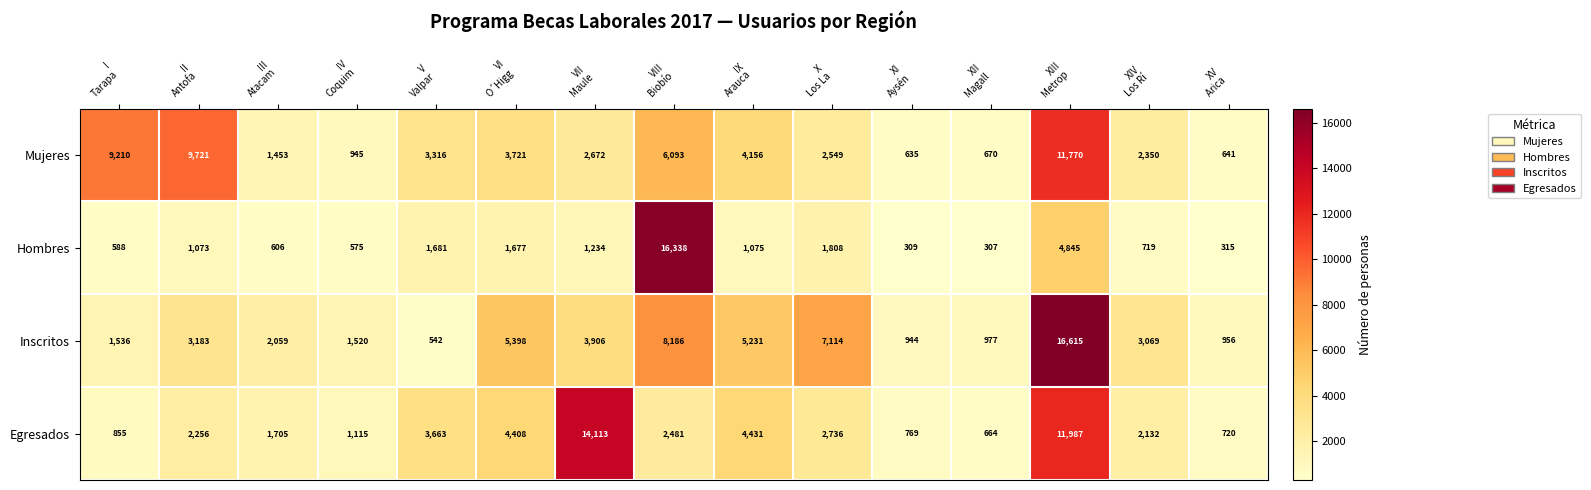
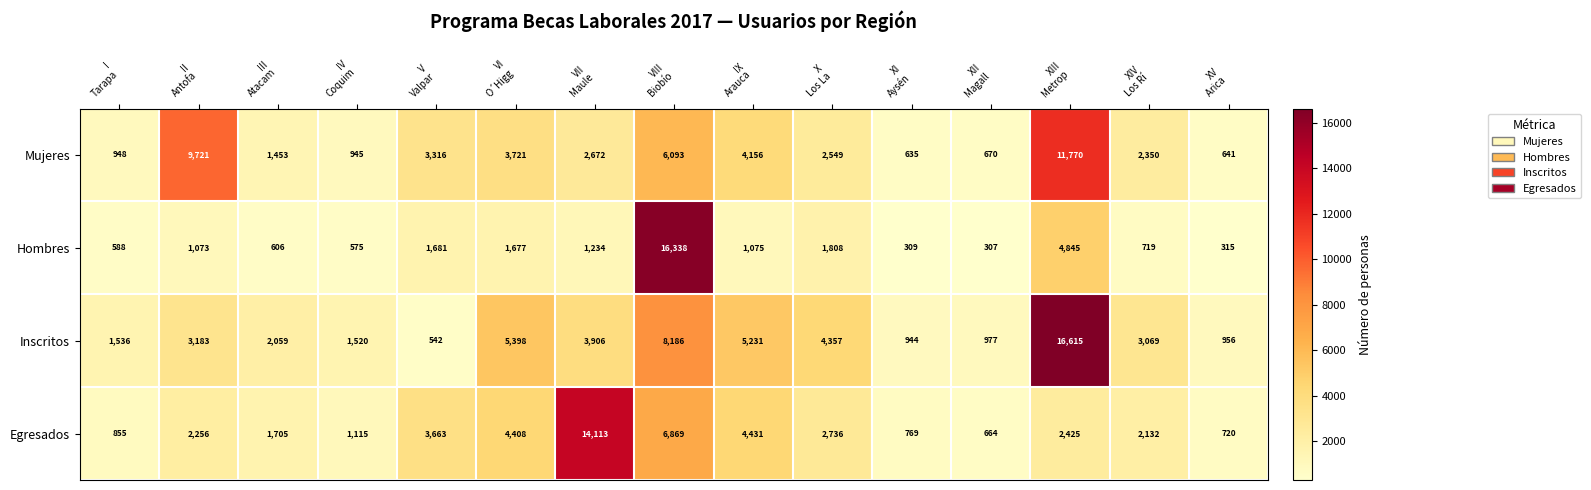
  {
    "Mujeres": {
-     "I Tarapa": "9,210",
+     "I Tarapa": "948",
      "II Antofa": "9,721",
      "III Atacam": "1,453",
      "IV Coquim": "945",
      "V Valpar": "3,316",
      "VI O´Higg": "3,721",
      "VII Maule": "2,672",
      "VIII Biobío": "6,093",
      "IX Arauca": "4,156",
      "X Los La": "2,549",
      "XI Aysén": "635",
      "XII Magall": "670",
      "XIII Metrop": "11,770",
      "XIV Los Rí": "2,350",
      "XV Arica": "641"
    },
    "Hombres": {
      "I Tarapa": "588",
      "II Antofa": "1,073",
      "III Atacam": "606",
      "IV Coquim": "575",
      "V Valpar": "1,681",
      "VI O´Higg": "1,677",
      "VII Maule": "1,234",
      "VIII Biobío": "16,338",
      "IX Arauca": "1,075",
      "X Los La": "1,808",
      "XI Aysén": "309",
      "XII Magall": "307",
      "XIII Metrop": "4,845",
      "XIV Los Rí": "719",
      "XV Arica": "315"
    },
    "Inscritos": {
      "I Tarapa": "1,536",
      "II Antofa": "3,183",
      "III Atacam": "2,059",
      "IV Coquim": "1,520",
      "V Valpar": "542",
      "VI O´Higg": "5,398",
      "VII Maule": "3,906",
      "VIII Biobío": "8,186",
      "IX Arauca": "5,231",
-     "X Los La": "7,114",
+     "X Los La": "4,357",
      "XI Aysén": "944",
      "XII Magall": "977",
      "XIII Metrop": "16,615",
      "XIV Los Rí": "3,069",
      "XV Arica": "956"
    },
    "Egresados": {
      "I Tarapa": "855",
      "II Antofa": "2,256",
      "III Atacam": "1,705",
      "IV Coquim": "1,115",
      "V Valpar": "3,663",
      "VI O´Higg": "4,408",
      "VII Maule": "14,113",
-     "VIII Biobío": "2,481",
+     "VIII Biobío": "6,869",
      "IX Arauca": "4,431",
      "X Los La": "2,736",
      "XI Aysén": "769",
      "XII Magall": "664",
-     "XIII Metrop": "11,987",
+     "XIII Metrop": "2,425",
      "XIV Los Rí": "2,132",
      "XV Arica": "720"
    }
  }
